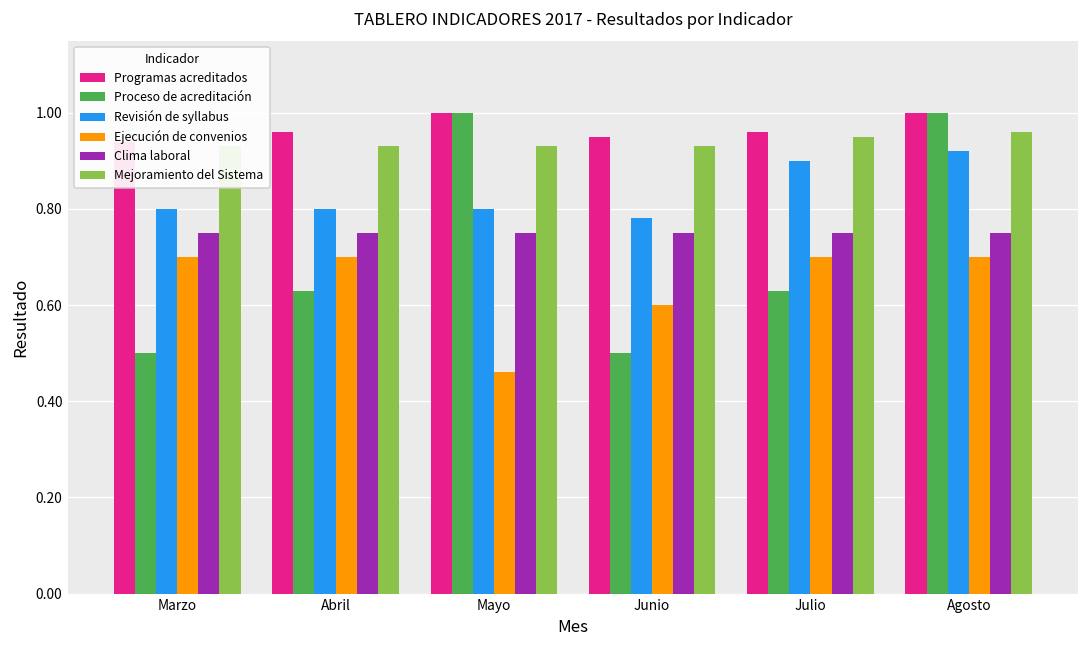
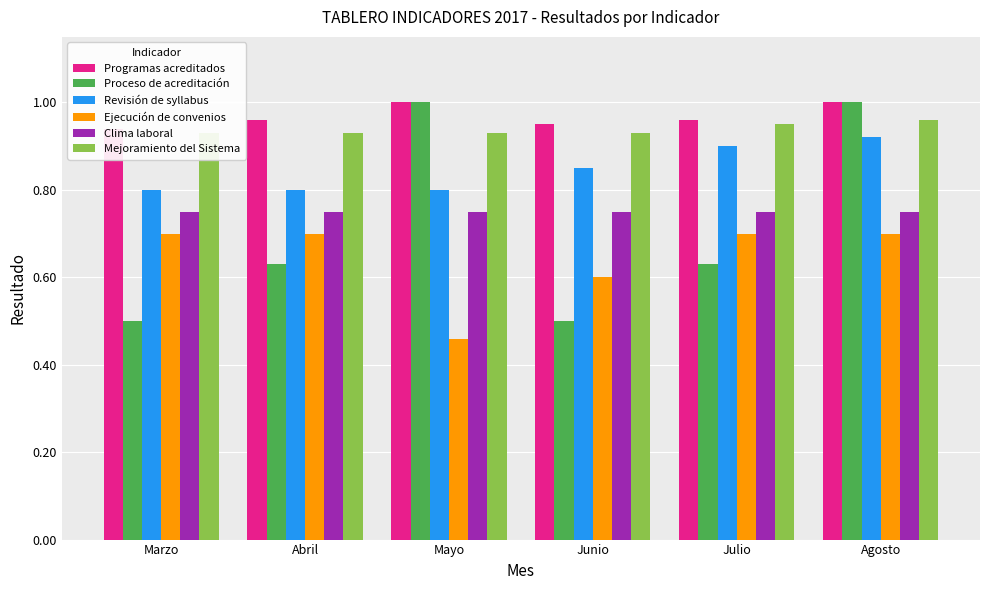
  {
    "Programas acreditados": {
      "Abril": 0.96,
      "Mayo": 1.00,
      "Junio": 0.95,
      "Julio": 0.96,
      "Agosto": 1.00
    },
    "Proceso de acreditación": {
      "Marzo": 0.50,
      "Abril": 0.63,
      "Mayo": 1.00,
      "Junio": 0.50,
      "Julio": 0.63,
      "Agosto": 1.00
    },
    "Revisión de syllabus": {
      "Marzo": 0.80,
      "Abril": 0.80,
      "Mayo": 0.80,
-     "Junio": 0.78,
+     "Junio": 0.85,
      "Julio": 0.90,
      "Agosto": 0.92
    },
    "Ejecución de convenios": {
      "Marzo": 0.70,
      "Abril": 0.70,
      "Mayo": 0.46,
      "Junio": 0.60,
      "Julio": 0.70,
      "Agosto": 0.70
    },
    "Clima laboral": {
      "Marzo": 0.75,
      "Abril": 0.75,
      "Mayo": 0.75,
      "Junio": 0.75,
      "Julio": 0.75,
      "Agosto": 0.75
    },
    "Mejoramiento del Sistema": {
      "Abril": 0.93,
      "Mayo": 0.93,
      "Junio": 0.93,
      "Julio": 0.95,
      "Agosto": 0.96
    }
  }
